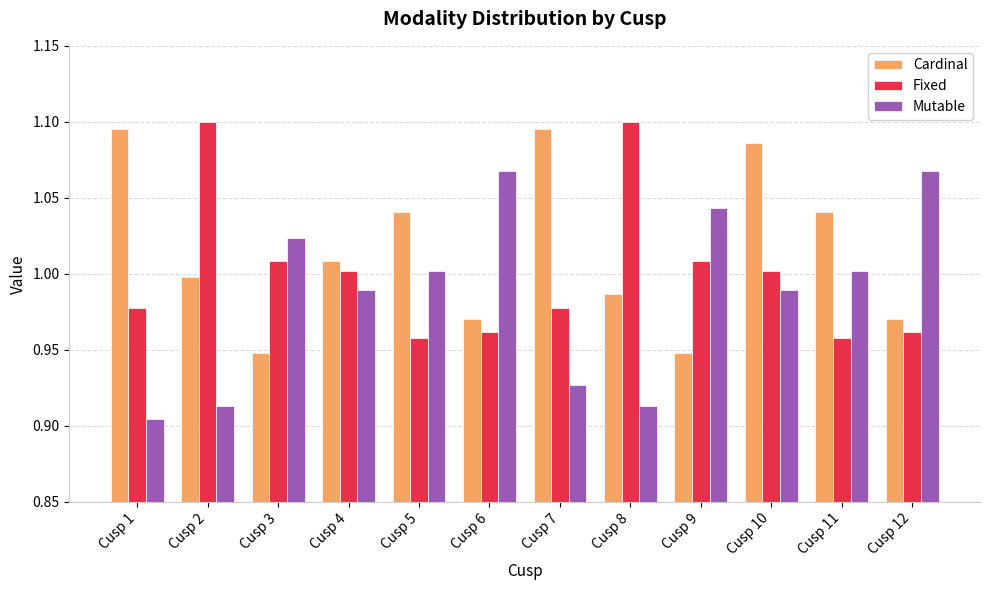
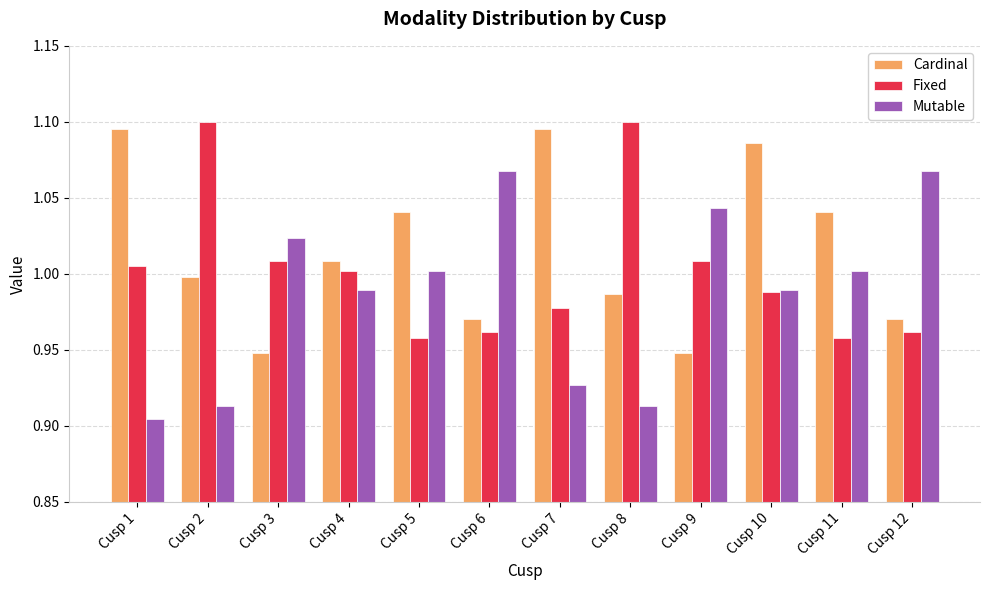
  {
    "Cardinal": {
      "Cusp 1": 1.095,
      "Cusp 2": 0.998,
      "Cusp 3": 0.948,
      "Cusp 4": 1.009,
      "Cusp 5": 1.041,
      "Cusp 6": 0.970,
      "Cusp 7": 1.095,
      "Cusp 8": 0.987,
      "Cusp 9": 0.948,
      "Cusp 10": 1.086,
      "Cusp 11": 1.041,
      "Cusp 12": 0.970
    },
    "Fixed": {
-     "Cusp 1": 0.978,
+     "Cusp 1": 1.005,
      "Cusp 2": 1.100,
      "Cusp 3": 1.008,
      "Cusp 4": 1.002,
      "Cusp 5": 0.958,
      "Cusp 6": 0.962,
      "Cusp 7": 0.978,
      "Cusp 8": 1.100,
      "Cusp 9": 1.008,
-     "Cusp 10": 1.002,
+     "Cusp 10": 0.988,
      "Cusp 11": 0.958,
      "Cusp 12": 0.962
    },
    "Mutable": {
      "Cusp 1": 0.905,
      "Cusp 2": 0.913,
      "Cusp 3": 1.024,
      "Cusp 4": 0.989,
      "Cusp 5": 1.002,
      "Cusp 6": 1.068,
      "Cusp 7": 0.927,
      "Cusp 8": 0.913,
      "Cusp 9": 1.043,
      "Cusp 10": 0.989,
      "Cusp 11": 1.002,
      "Cusp 12": 1.068
    }
  }
